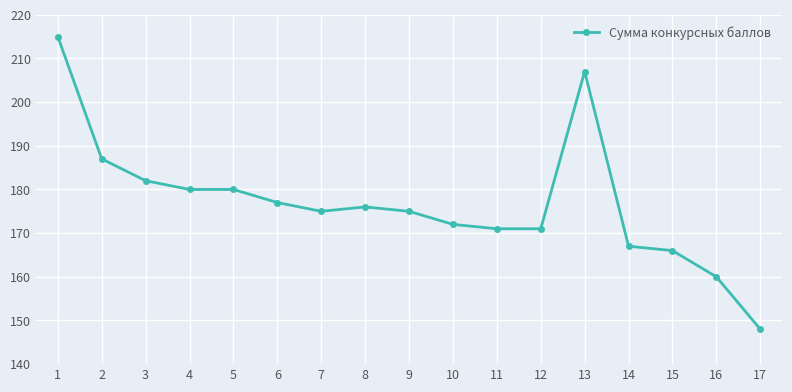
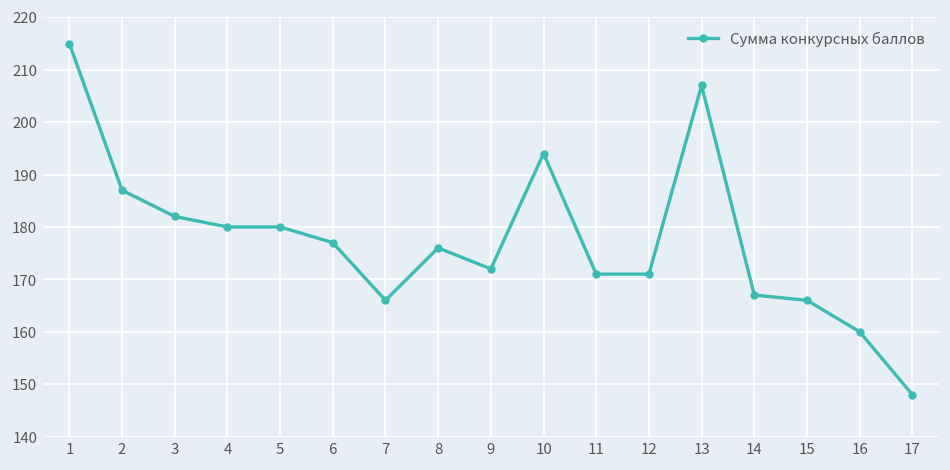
  {
    "1": 215,
    "2": 187,
    "3": 182,
    "4": 180,
    "5": 180,
    "6": 177,
-   "7": 175,
+   "7": 166,
    "8": 176,
-   "9": 175,
-   "10": 172,
+   "9": 172,
+   "10": 194,
    "11": 171,
    "12": 171,
    "13": 207,
    "14": 167,
    "15": 166,
    "16": 160,
    "17": 148
  }
